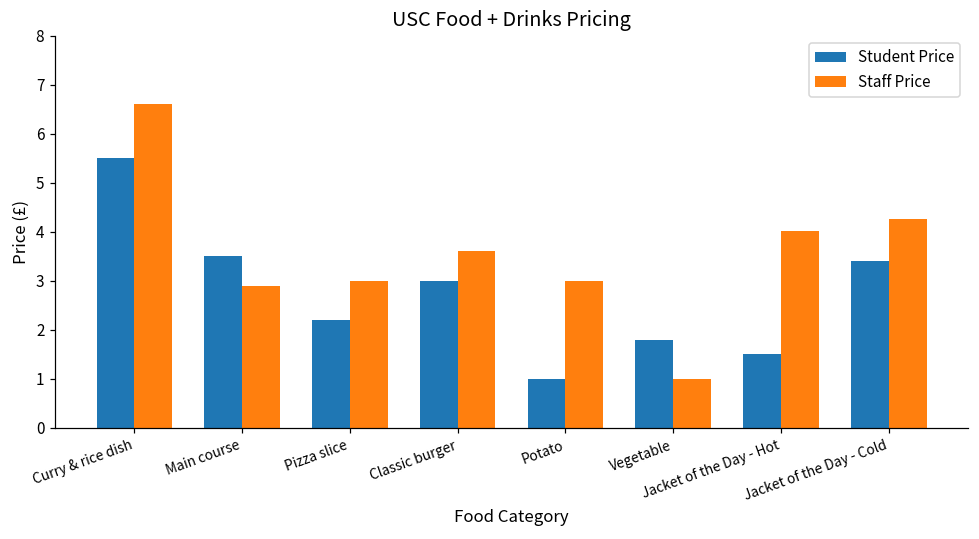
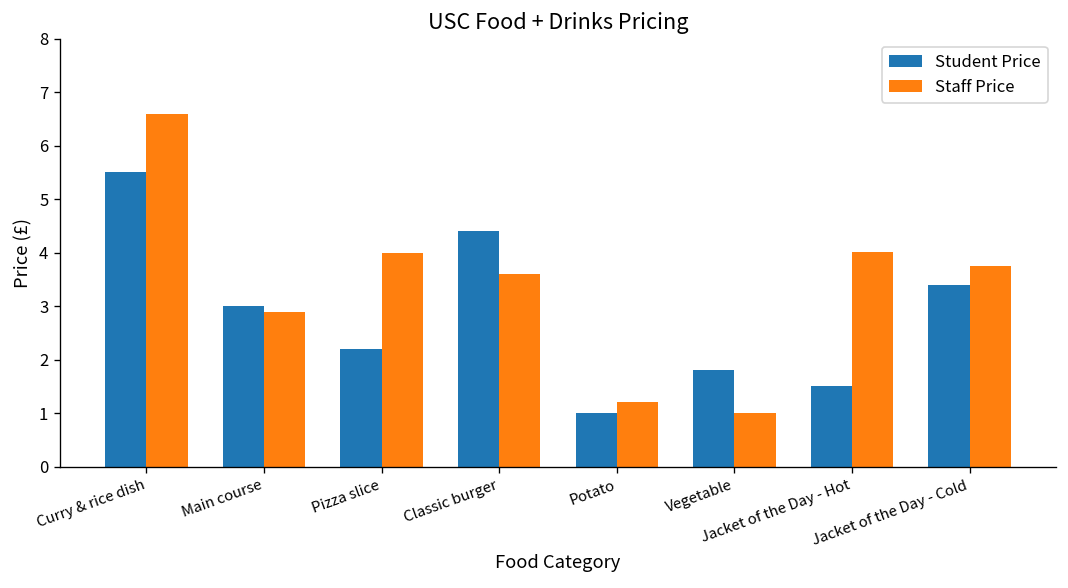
  {
    "Student Price": {
      "Curry & rice dish": 5.5,
-     "Main course": 3.5,
+     "Main course": 3.0,
      "Pizza slice": 2.2,
-     "Classic burger": 3.0,
+     "Classic burger": 4.4,
      "Potato": 1.0,
      "Vegetable": 1.8,
      "Jacket of the Day - Hot": 1.5,
      "Jacket of the Day - Cold": 3.4
    },
    "Staff Price": {
      "Curry & rice dish": 6.6,
      "Main course": 2.9,
-     "Pizza slice": 3,
+     "Pizza slice": 4,
      "Classic burger": 3.6,
-     "Potato": 3.0,
+     "Potato": 1.2,
      "Vegetable": 1.0,
      "Jacket of the Day - Hot": 4.0,
-     "Jacket of the Day - Cold": 4.3
+     "Jacket of the Day - Cold": 3.8
    }
  }
